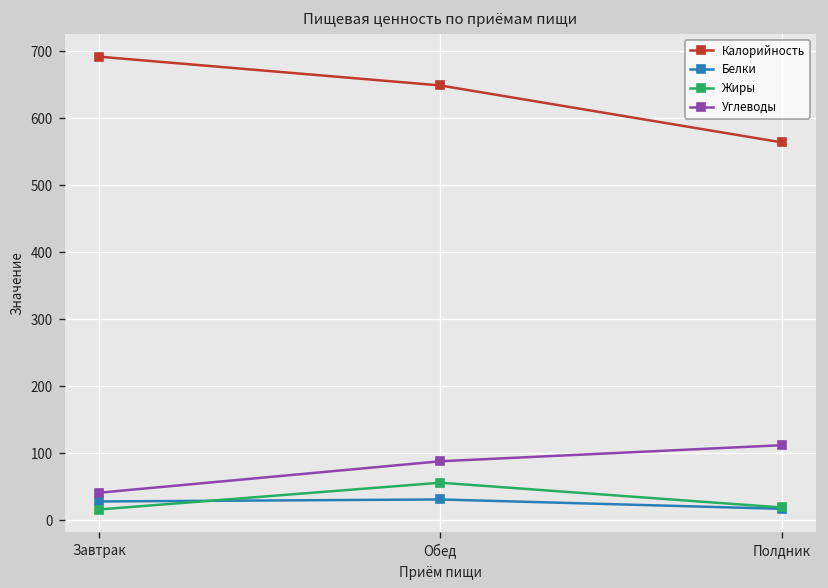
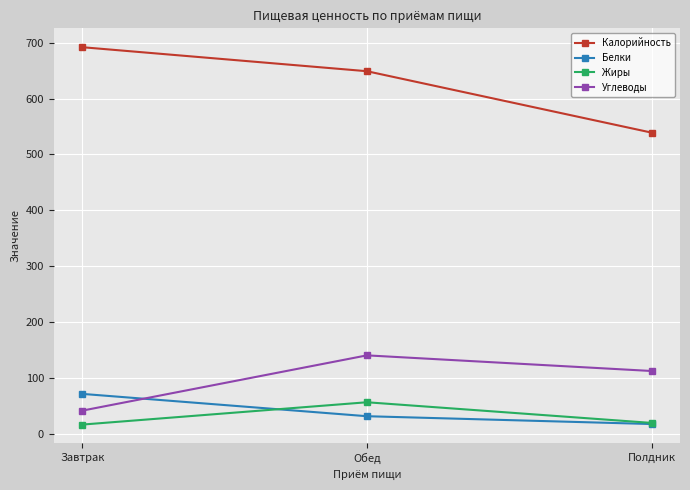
  {
    "Калорийность": {
      "Завтрак": 690,
      "Обед": 650,
-     "Полдник": 560
+     "Полдник": 540
    },
    "Белки": {
-     "Завтрак": 30,
+     "Завтрак": 70,
      "Обед": 30
    },
    "Жиры": {
      "Завтрак": 20,
      "Обед": 60
    },
    "Углеводы": {
      "Завтрак": 40,
-     "Обед": 90,
+     "Обед": 140,
      "Полдник": 110
    }
  }
